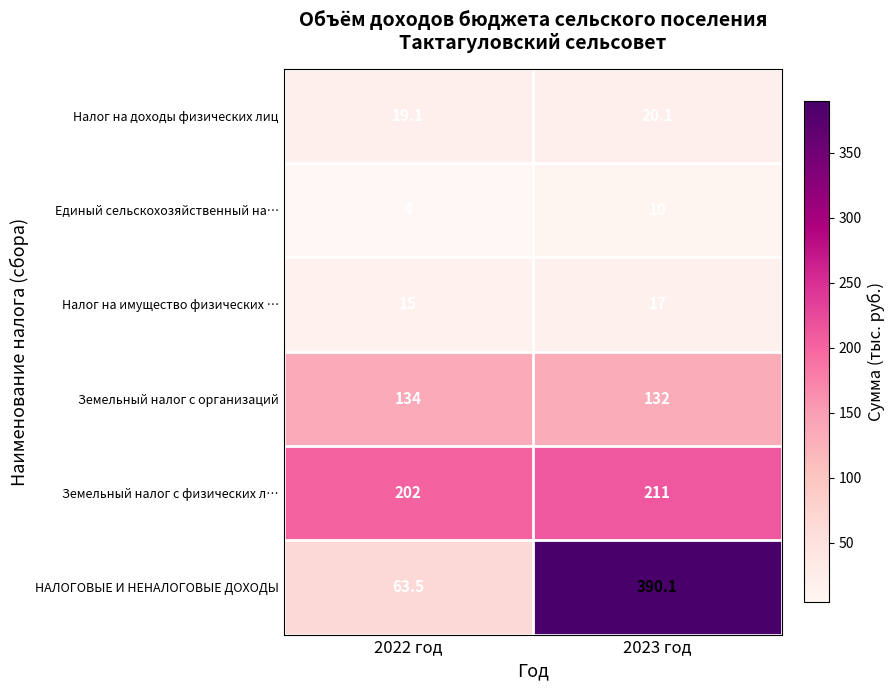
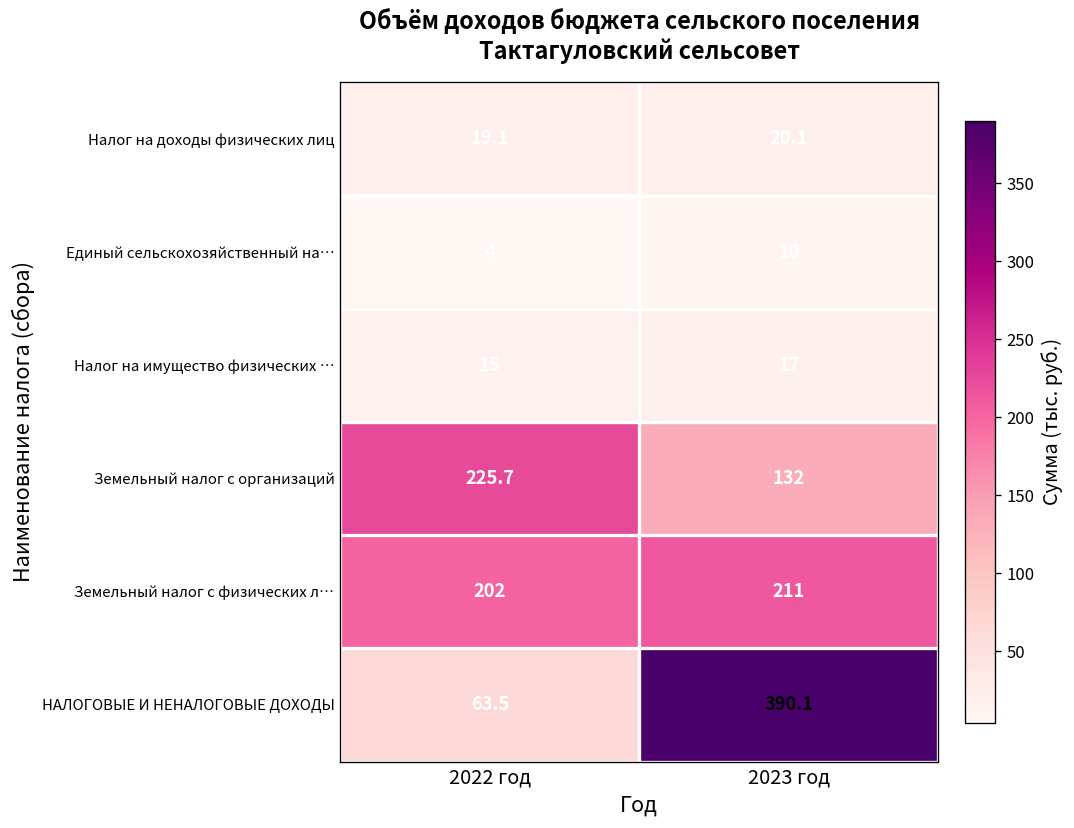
  {
    "Земельный налог с организаций": {
-     "2022 год": 134,
+     "2022 год": 225.7,
      "2023 год": 132
    },
    "Земельный налог с физических л…": {
      "2022 год": 202,
      "2023 год": 211
    },
    "НАЛОГОВЫЕ И НЕНАЛОГОВЫЕ ДОХОДЫ": {
      "2023 год": 390.1
    }
  }
